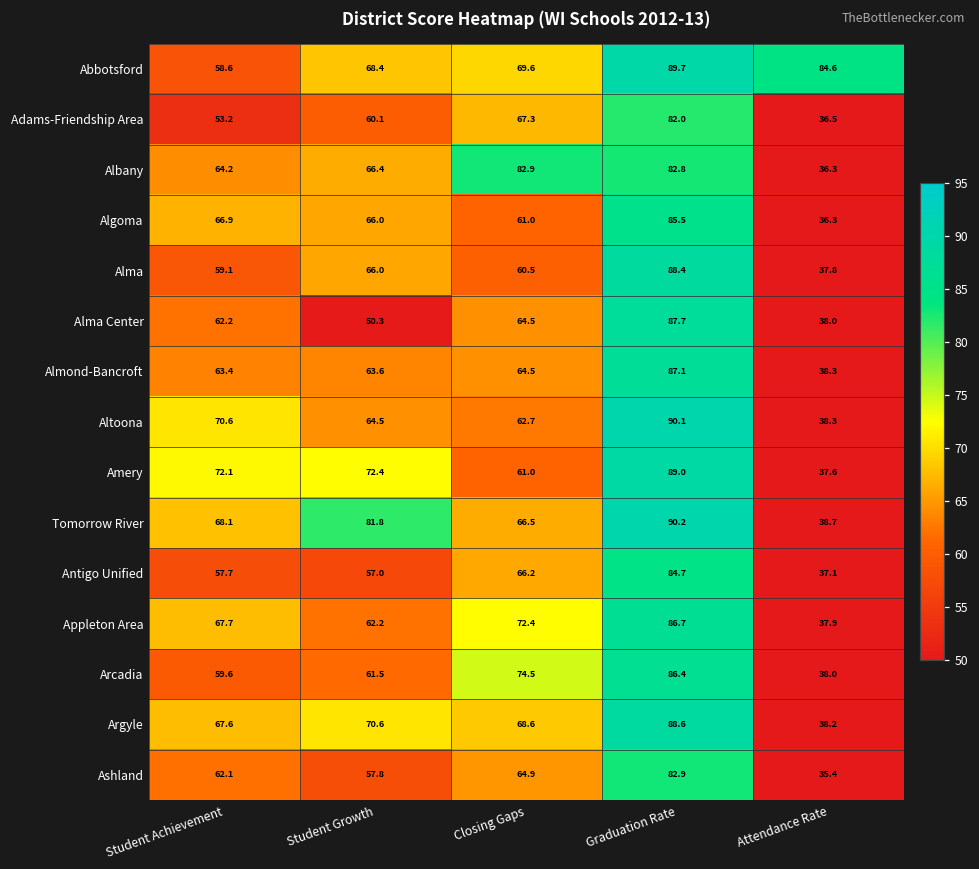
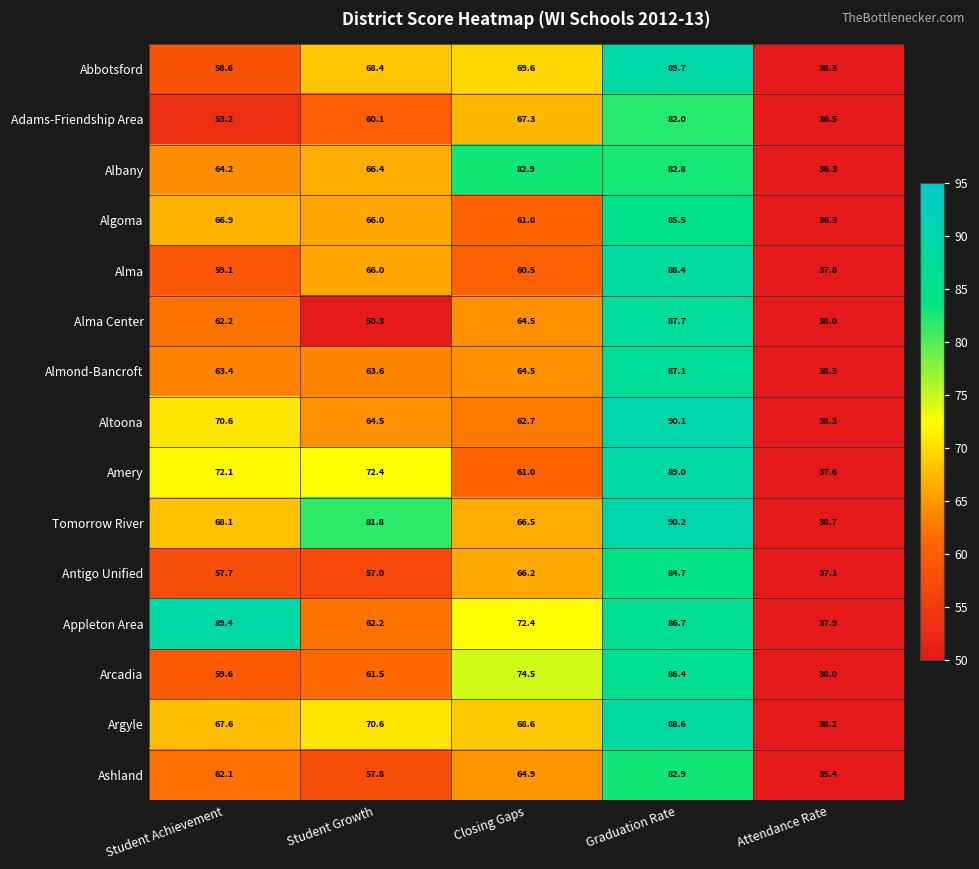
  {
    "Abbotsford": {
      "Student Achievement": 58.6,
      "Student Growth": 68.4,
      "Closing Gaps": 69.6,
      "Graduation Rate": 89.7,
-     "Attendance Rate": 84.6
+     "Attendance Rate": 38.3
    },
    "Adams-Friendship Area": {
      "Student Achievement": 53.2,
      "Student Growth": 60.1,
      "Closing Gaps": 67.3,
      "Graduation Rate": 82.0,
      "Attendance Rate": 36.5
    },
    "Albany": {
      "Student Achievement": 64.2,
      "Student Growth": 66.4,
      "Closing Gaps": 82.9,
      "Graduation Rate": 82.8,
      "Attendance Rate": 36.3
    },
    "Algoma": {
      "Student Achievement": 66.9,
      "Student Growth": 66.0,
      "Closing Gaps": 61.0,
      "Graduation Rate": 85.5,
      "Attendance Rate": 36.3
    },
    "Alma": {
      "Student Achievement": 59.1,
      "Student Growth": 66.0,
      "Closing Gaps": 60.5,
      "Graduation Rate": 88.4,
      "Attendance Rate": 37.8
    },
    "Alma Center": {
      "Student Achievement": 62.2,
      "Student Growth": 50.3,
      "Closing Gaps": 64.5,
      "Graduation Rate": 87.7,
      "Attendance Rate": 38.0
    },
    "Almond-Bancroft": {
      "Student Achievement": 63.4,
      "Student Growth": 63.6,
      "Closing Gaps": 64.5,
      "Graduation Rate": 87.1,
      "Attendance Rate": 38.3
    },
    "Altoona": {
      "Student Achievement": 70.6,
      "Student Growth": 64.5,
      "Closing Gaps": 62.7,
      "Graduation Rate": 90.1,
      "Attendance Rate": 38.3
    },
    "Amery": {
      "Student Achievement": 72.1,
      "Student Growth": 72.4,
      "Closing Gaps": 61.0,
      "Graduation Rate": 89.0,
      "Attendance Rate": 37.6
    },
    "Tomorrow River": {
      "Student Achievement": 68.1,
      "Student Growth": 81.8,
      "Closing Gaps": 66.5,
      "Graduation Rate": 90.2,
      "Attendance Rate": 38.7
    },
    "Antigo Unified": {
      "Student Achievement": 57.7,
      "Student Growth": 57.0,
      "Closing Gaps": 66.2,
      "Graduation Rate": 84.7,
      "Attendance Rate": 37.1
    },
    "Appleton Area": {
-     "Student Achievement": 67.7,
+     "Student Achievement": 89.4,
      "Student Growth": 62.2,
      "Closing Gaps": 72.4,
      "Graduation Rate": 86.7,
      "Attendance Rate": 37.9
    },
    "Arcadia": {
      "Student Achievement": 59.6,
      "Student Growth": 61.5,
      "Closing Gaps": 74.5,
      "Graduation Rate": 86.4,
      "Attendance Rate": 38.0
    },
    "Argyle": {
      "Student Achievement": 67.6,
      "Student Growth": 70.6,
      "Closing Gaps": 68.6,
      "Graduation Rate": 88.6,
      "Attendance Rate": 38.2
    },
    "Ashland": {
      "Student Achievement": 62.1,
      "Student Growth": 57.8,
      "Closing Gaps": 64.9,
      "Graduation Rate": 82.9,
      "Attendance Rate": 35.4
    }
  }
